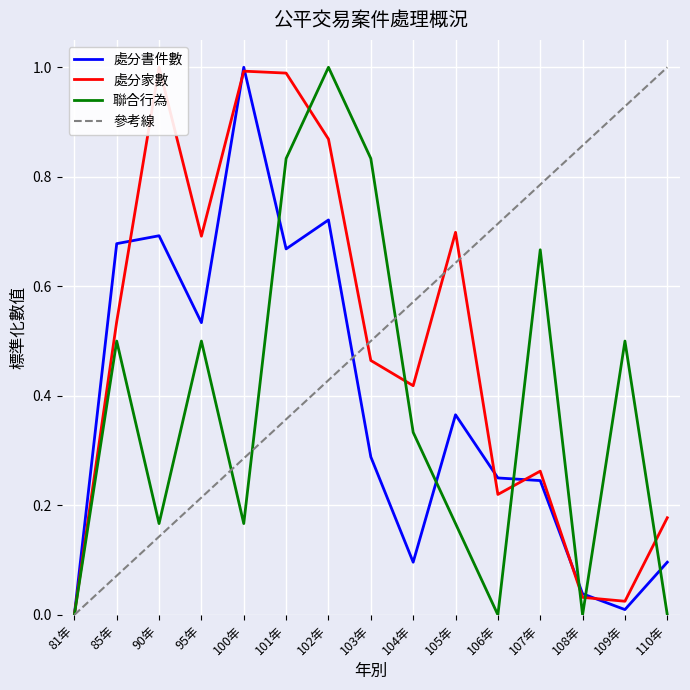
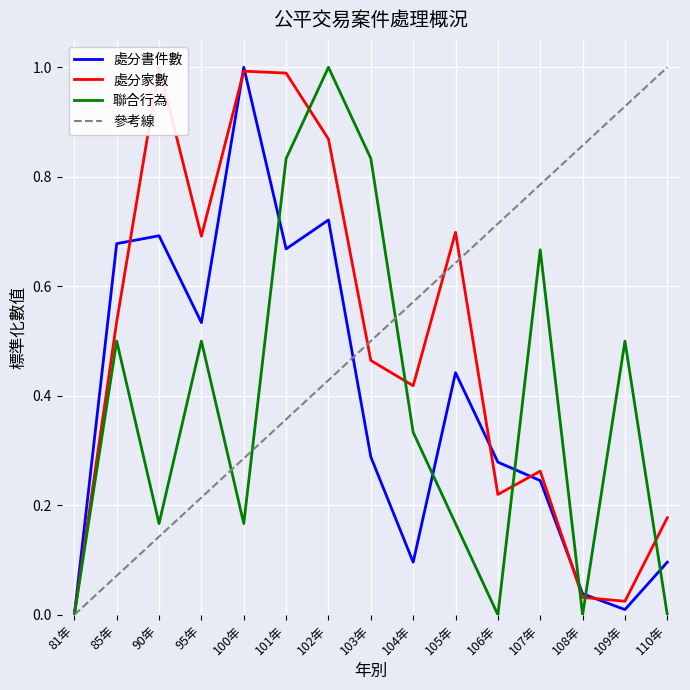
  {
    "處分書件數": {
      "85年": 0.68,
      "90年": 0.69,
      "95年": 0.53,
      "100年": 1.00,
      "101年": 0.67,
      "102年": 0.72,
      "103年": 0.29,
      "104年": 0.10,
-     "105年": 0.37,
-     "106年": 0.25,
+     "105年": 0.44,
+     "106年": 0.28,
      "107年": 0.25,
      "108年": 0.04,
      "109年": 0.01,
      "110年": 0.10
    },
    "處分家數": {
      "85年": 0.54,
      "95年": 0.69,
      "100年": 0.99,
      "101年": 0.99,
      "102年": 0.87,
      "103年": 0.46,
      "104年": 0.42,
      "105年": 0.70,
      "106年": 0.22,
      "107年": 0.26,
      "108年": 0.03,
      "109年": 0.02,
      "110年": 0.18
    },
    "聯合行為": {
      "85年": 0.50,
      "90年": 0.17,
      "95年": 0.50,
      "100年": 0.17,
      "101年": 0.83,
      "102年": 1.00,
      "103年": 0.83,
      "104年": 0.33,
      "105年": 0.17,
      "106年": 0.00,
      "107年": 0.67,
      "108年": 0.00,
      "109年": 0.50,
      "110年": 0.00
    },
    "參考線": {
      "110年": 1.00
    }
  }
